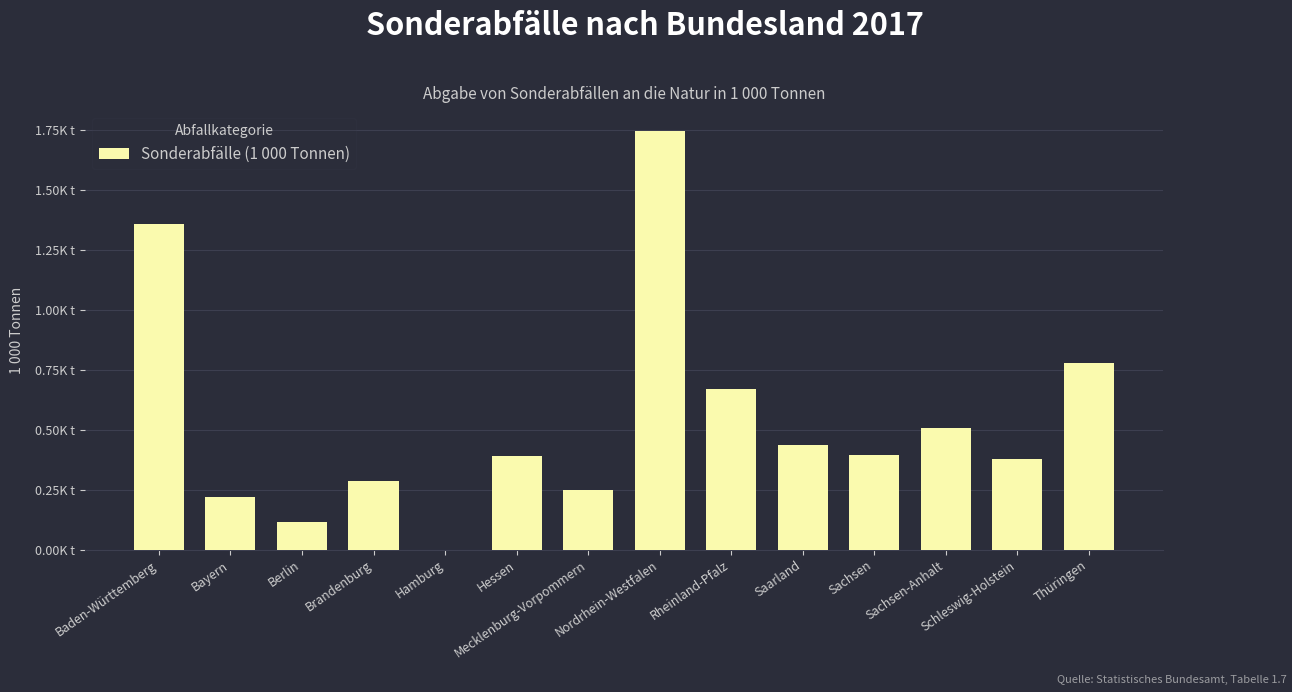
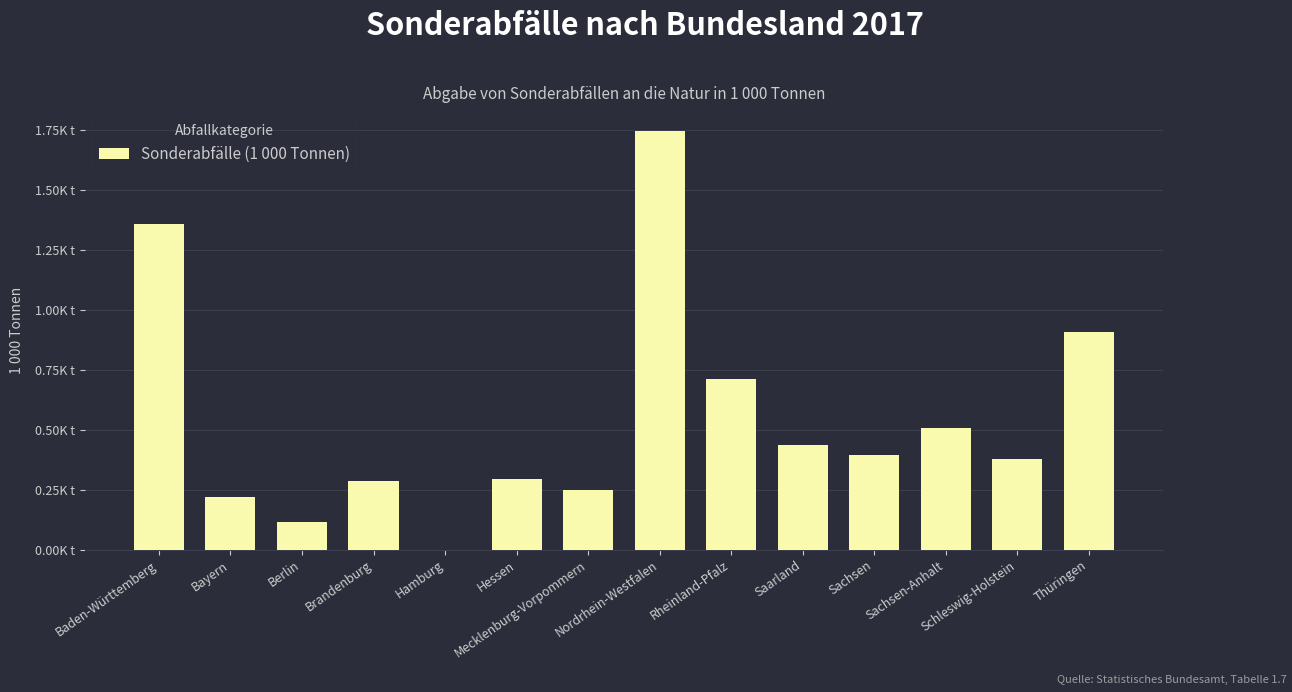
  {
    "Baden-Württemberg": "1.36K t",
    "Bayern": "0.22K t",
    "Berlin": "0.12K t",
    "Brandenburg": "0.29K t",
    "Hamburg": "0.00K t",
-   "Hessen": "0.39K t",
+   "Hessen": "0.30K t",
    "Mecklenburg-Vorpommern": "0.25K t",
    "Nordrhein-Westfalen": "1.75K t",
-   "Rheinland-Pfalz": "0.67K t",
+   "Rheinland-Pfalz": "0.71K t",
    "Saarland": "0.44K t",
    "Sachsen": "0.40K t",
    "Sachsen-Anhalt": "0.51K t",
    "Schleswig-Holstein": "0.38K t",
-   "Thüringen": "0.78K t"
+   "Thüringen": "0.91K t"
  }
